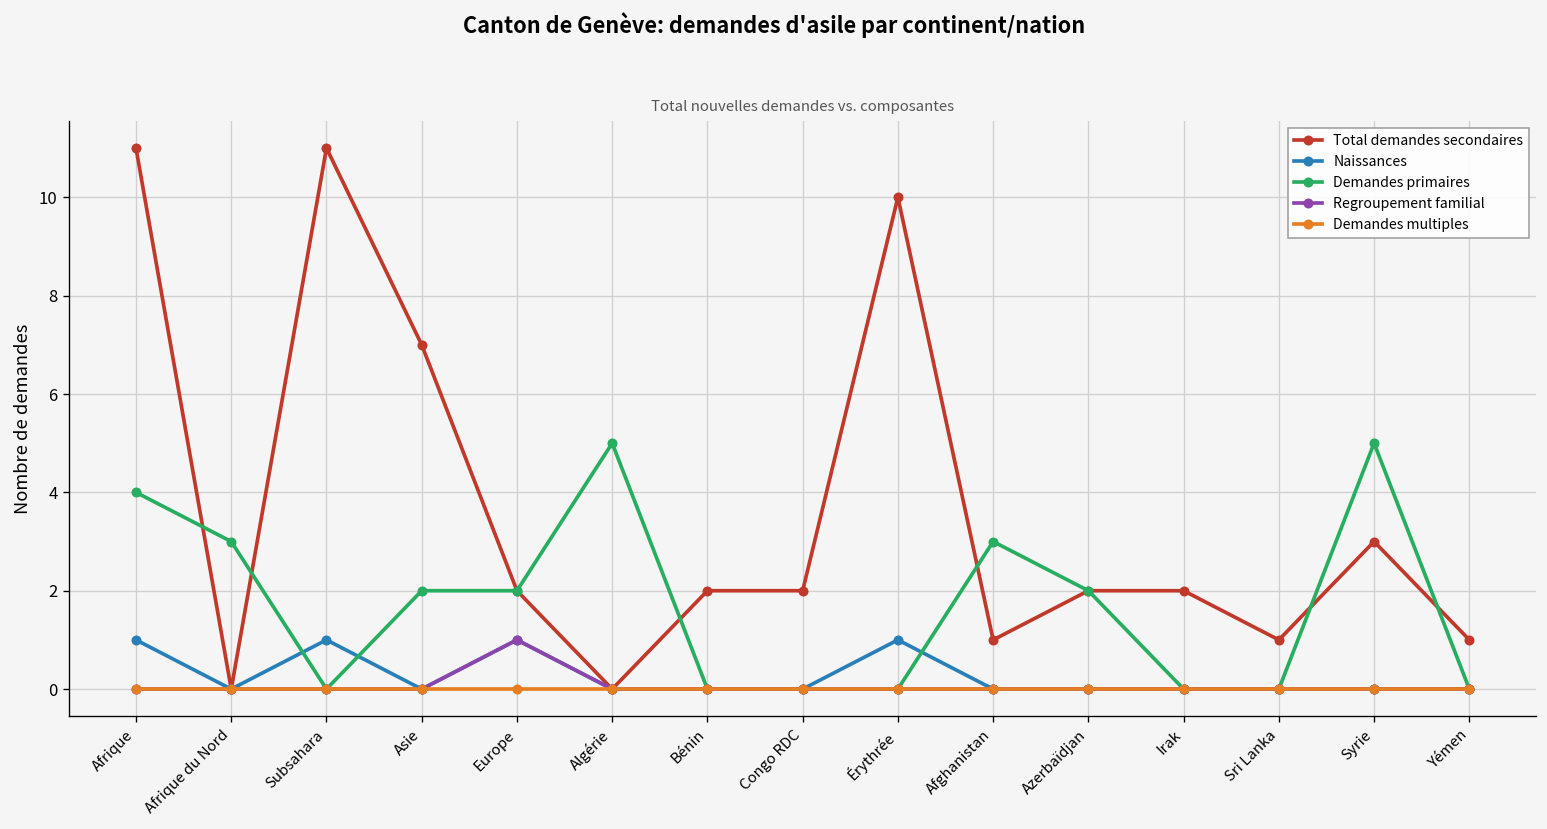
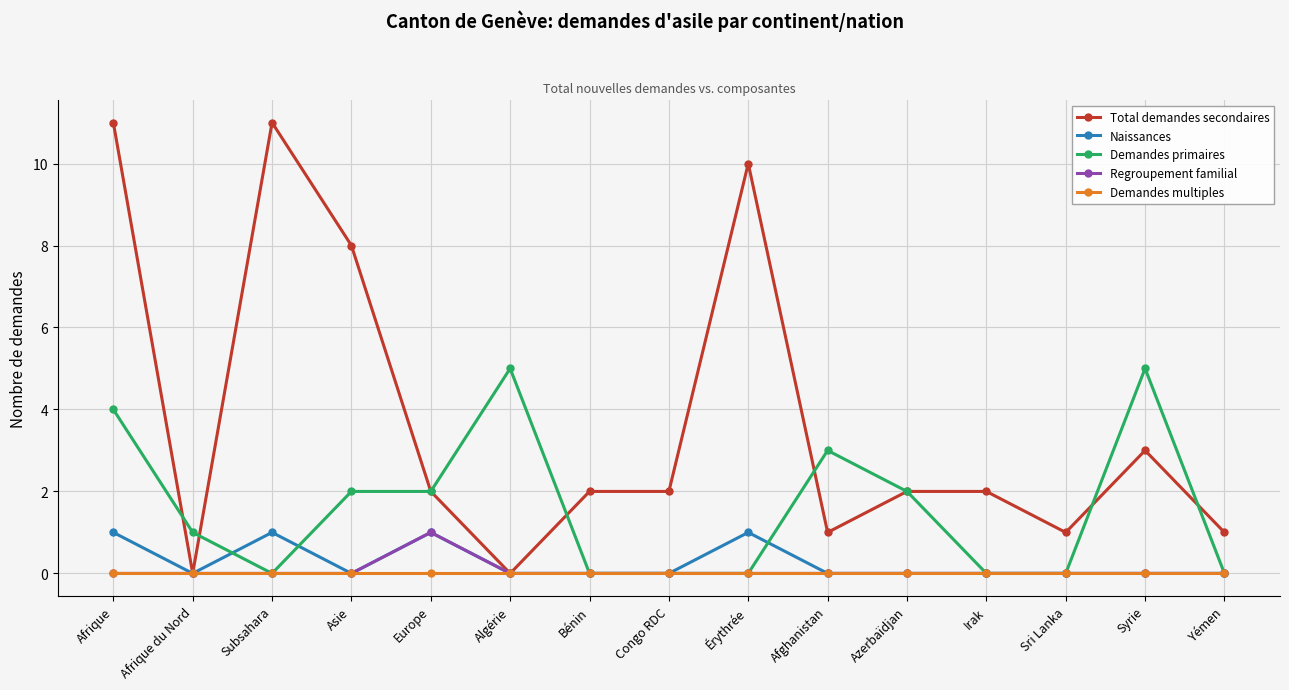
  {
    "Total demandes secondaires": {
      "Afrique": 11,
      "Subsahara": 11,
-     "Asie": 7,
+     "Asie": 8,
      "Bénin": 2,
      "Congo RDC": 2,
      "Érythrée": 10,
      "Afghanistan": 1,
      "Irak": 2,
      "Sri Lanka": 1,
      "Syrie": 3,
      "Yémen": 1
    },
    "Naissances": {
      "Afrique": 1,
      "Subsahara": 1,
      "Érythrée": 1
    },
    "Demandes primaires": {
      "Afrique": 4,
-     "Afrique du Nord": 3,
+     "Afrique du Nord": 1,
      "Asie": 2,
      "Algérie": 5,
      "Afghanistan": 3,
      "Syrie": 5
    },
    "Demandes multiples": {
      "Europe": 0
    }
  }
